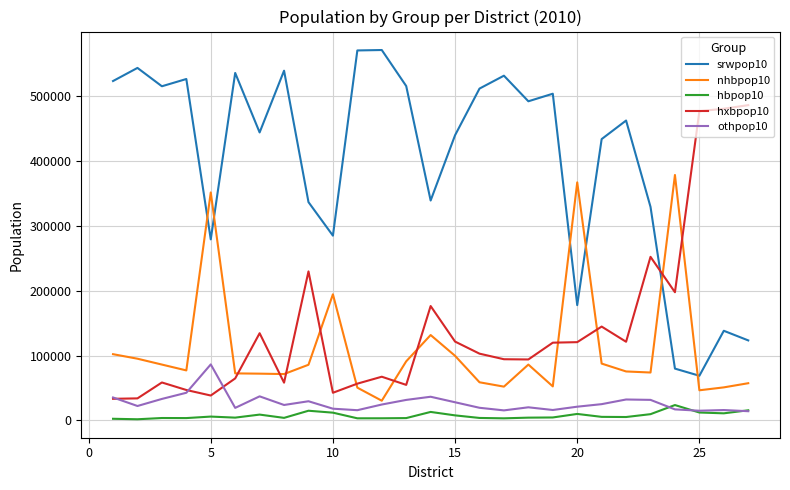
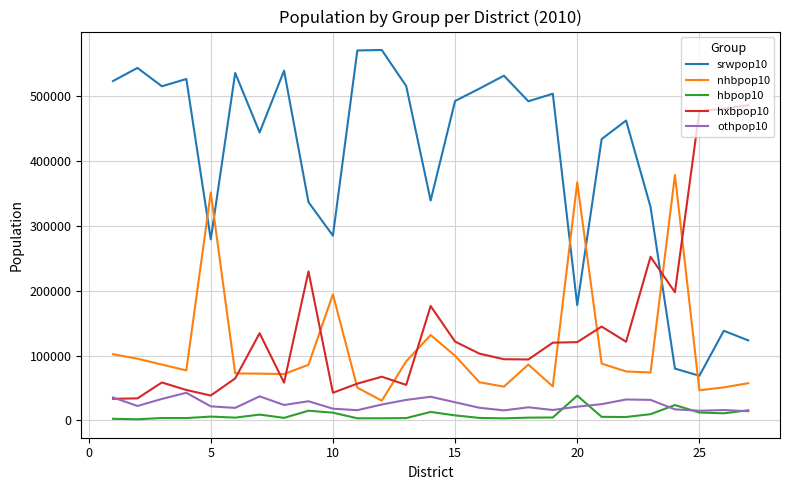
  {
    "srwpop10": {
      "5": 280000,
      "10": 280000,
-     "15": 440000,
+     "15": 490000,
      "20": 180000,
      "25": 70000
    },
    "nhbpop10": {
      "5": 350000,
      "10": 190000,
      "15": 100000,
      "20": 370000,
      "25": 50000
    },
    "hbpop10": {
      "5": 10000,
      "10": 10000,
      "15": 10000,
-     "20": 10000
+     "20": 40000
    },
    "hxbpop10": {
      "5": 40000,
      "10": 40000,
      "15": 120000,
      "20": 120000
    },
    "othpop10": {
-     "5": 90000,
+     "5": 20000,
      "10": 20000,
      "15": 30000,
      "20": 20000
    }
  }
